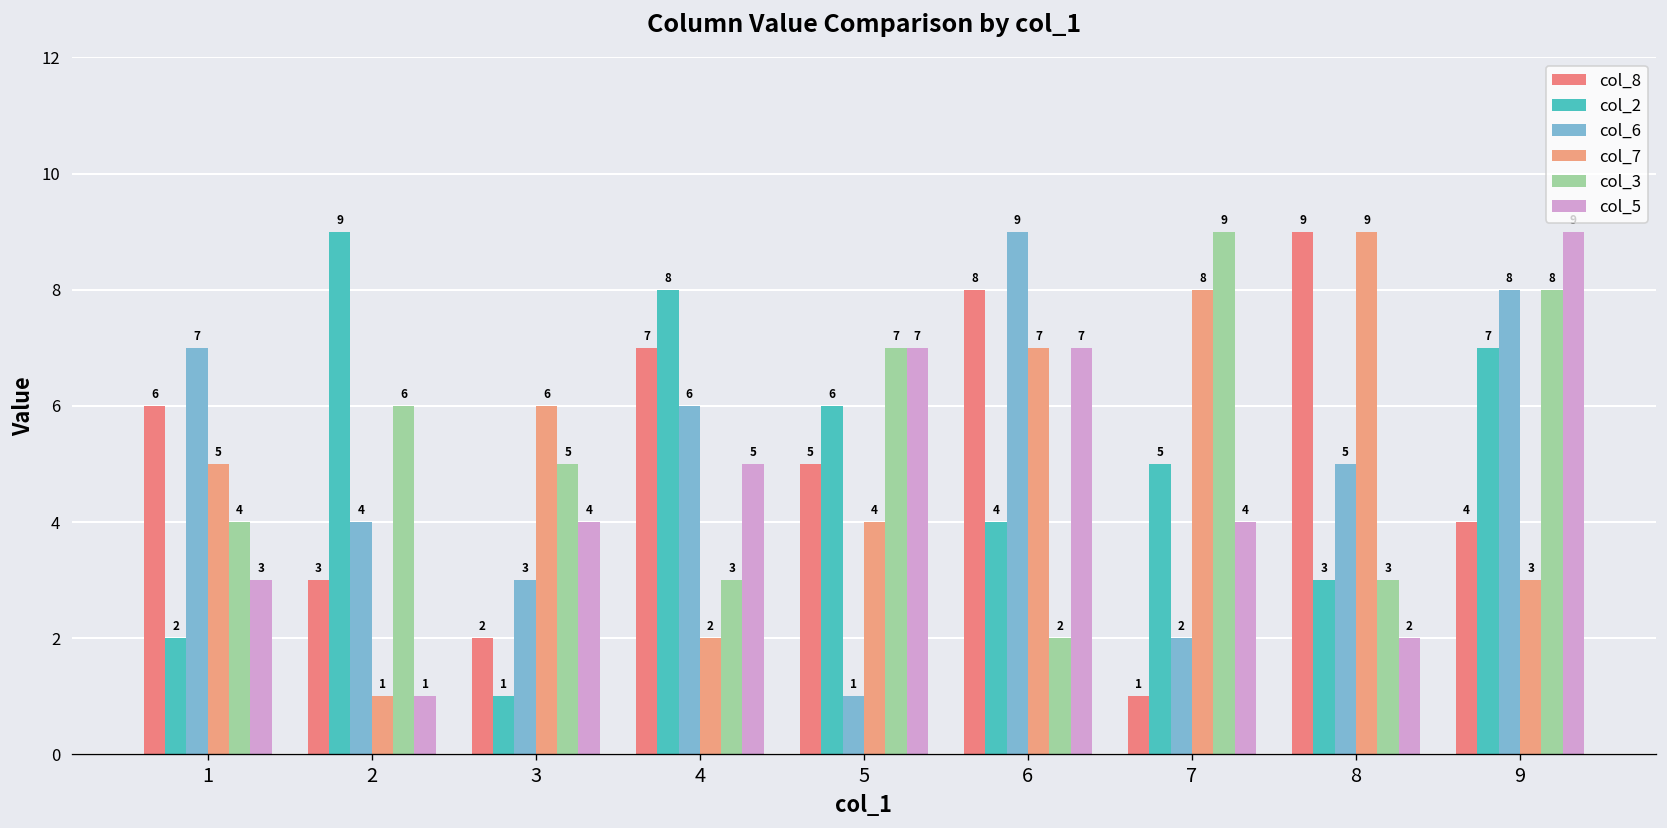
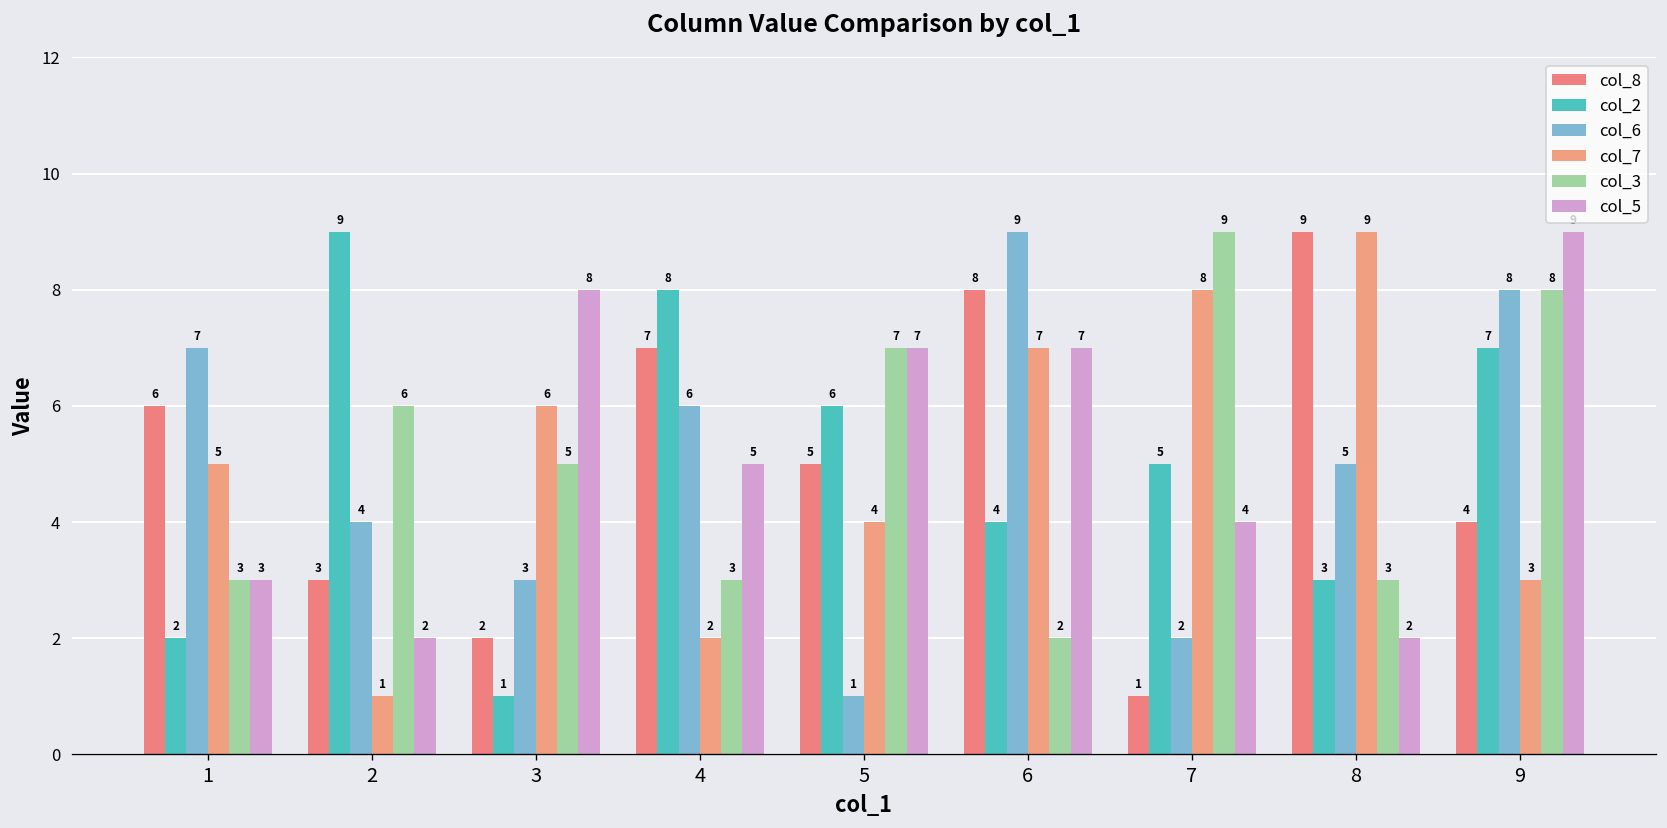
  {
    "col_3": {
-     "1": 4,
+     "1": 3,
      "2": 6,
      "3": 5,
      "4": 3,
      "5": 7,
      "6": 2,
      "7": 9,
      "8": 3,
      "9": 8
    },
    "col_5": {
      "1": 3,
-     "2": 1,
-     "3": 4,
+     "2": 2,
+     "3": 8,
      "4": 5,
      "5": 7,
      "6": 7,
      "7": 4,
      "8": 2
    }
  }
